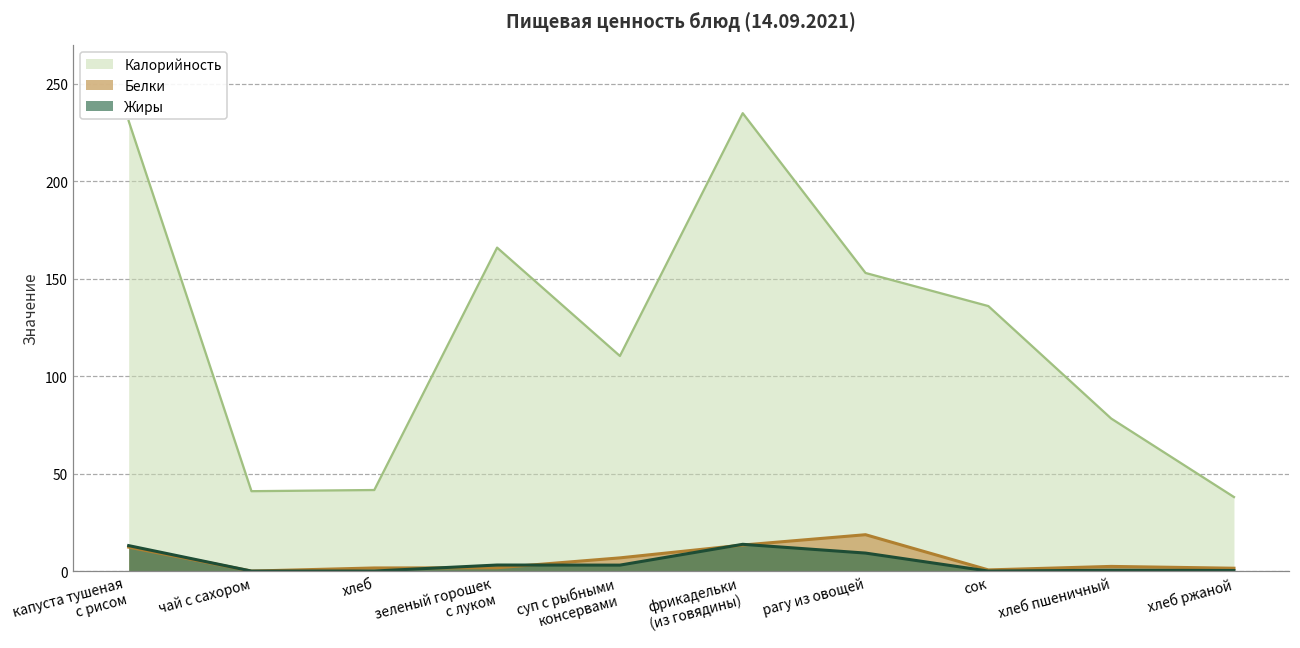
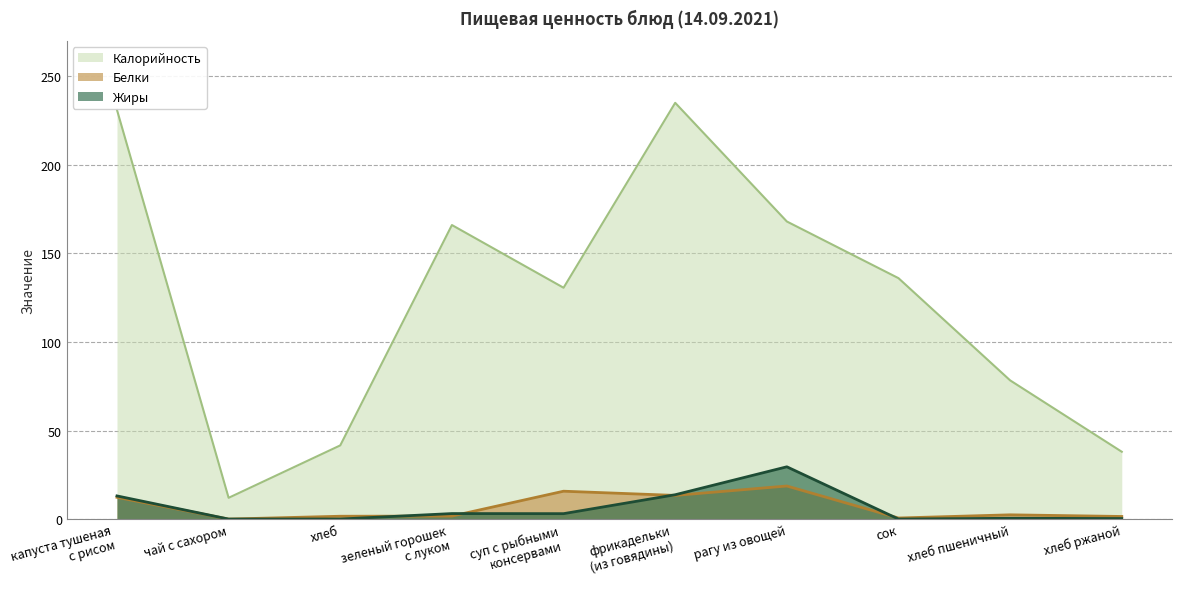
  {
    "Калорийность": {
      "капуста тушеная с рисом": 231,
-     "чай с сахором": 41,
+     "чай с сахором": 12,
      "хлеб": 42,
      "зеленый горошек с луком": 166,
-     "суп с рыбными консервами": 110,
+     "суп с рыбными консервами": 131,
      "фрикадельки (из говядины)": 235,
-     "рагу из овощей": 153,
+     "рагу из овощей": 168,
      "сок": 136,
      "хлеб пшеничный": 78,
      "хлеб ржаной": 38
    },
    "Белки": {
      "хлеб": 2,
-     "суп с рыбными консервами": 7,
+     "суп с рыбными консервами": 16,
      "рагу из овощей": 19,
      "хлеб пшеничный": 2
    },
    "Жиры": {
      "хлеб": 0,
      "суп с рыбными консервами": 3,
-     "рагу из овощей": 9,
+     "рагу из овощей": 30,
      "хлеб пшеничный": 0
    }
  }
